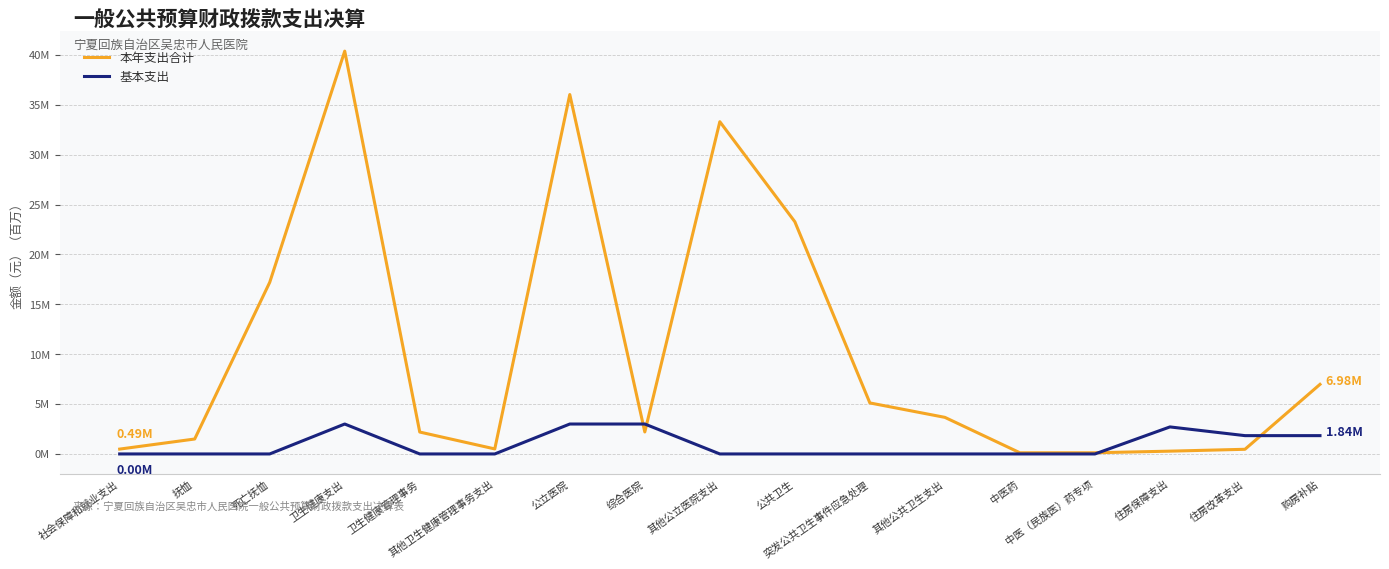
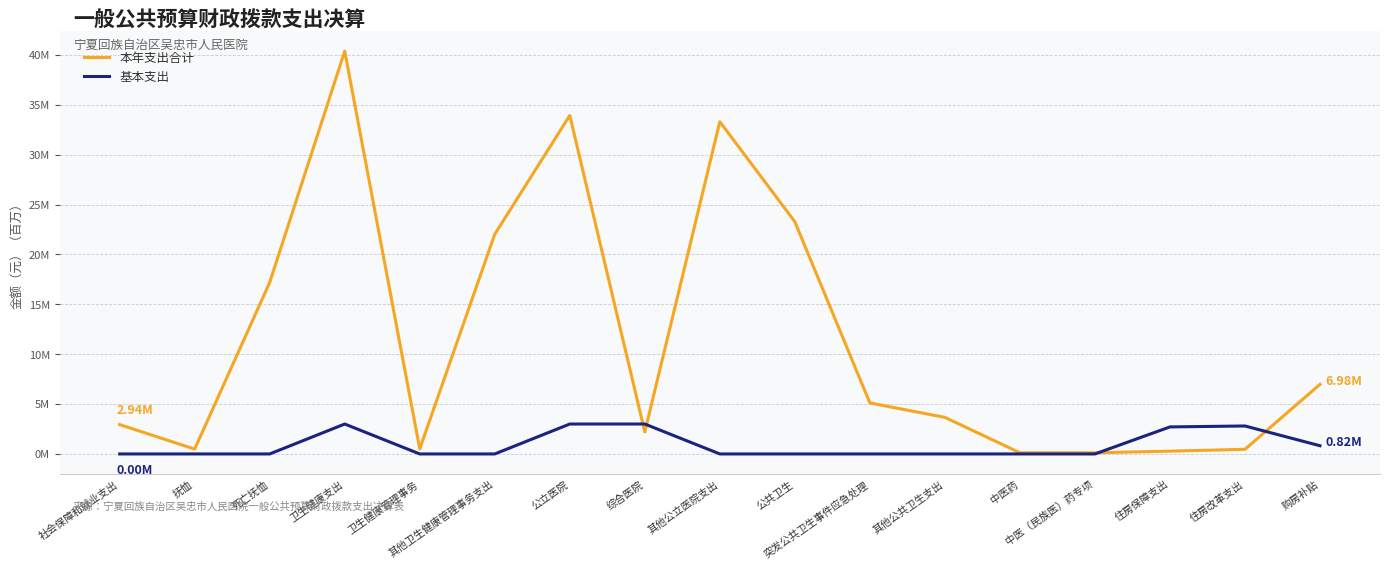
  {
    "本年支出合计": {
-     "社会保障和就业支出": "0.49M",
-     "抚恤": "1000000",
-     "卫生健康管理事务": "2000000",
-     "其他卫生健康管理事务支出": "1000000",
-     "公立医院": "36000000",
+     "社会保障和就业支出": "2.94M",
+     "抚恤": "0",
+     "卫生健康管理事务": "1000000",
+     "其他卫生健康管理事务支出": "22000000",
+     "公立医院": "34000000",
      "购房补贴": "6.98M"
    },
    "基本支出": {
      "社会保障和就业支出": "0.00M",
-     "住房改革支出": "2000000",
-     "购房补贴": "1.84M"
+     "住房改革支出": "3000000",
+     "购房补贴": "0.82M"
    }
  }
